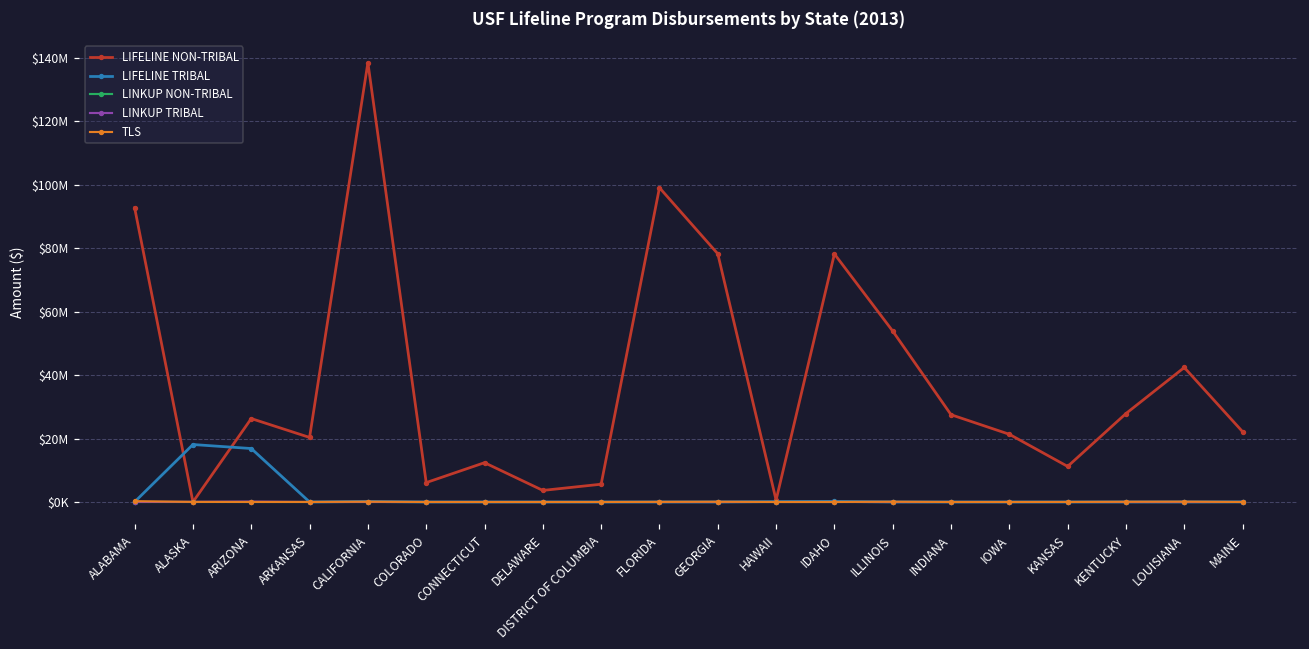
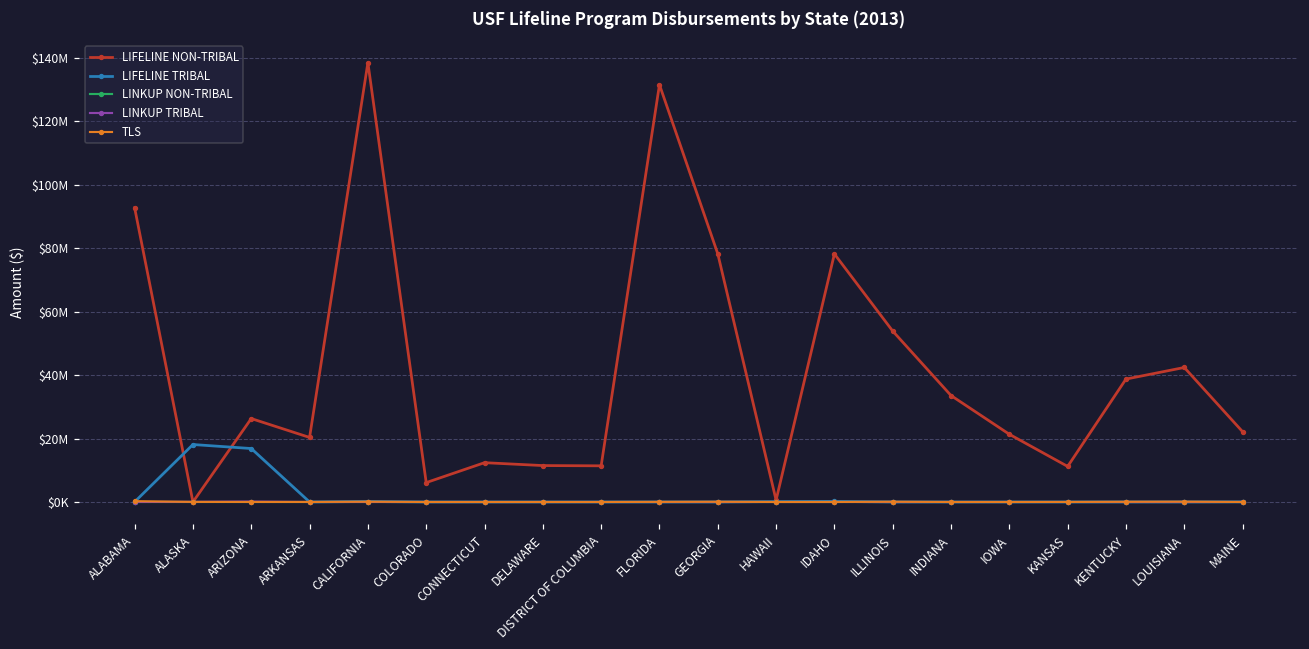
  {
    "LIFELINE NON-TRIBAL": {
      "ALABAMA": "$93000000",
      "ARIZONA": "$26000000",
      "ARKANSAS": "$20000000",
      "CALIFORNIA": "$138000000",
      "COLORADO": "$6000000",
      "CONNECTICUT": "$12000000",
-     "DELAWARE": "$4000000",
-     "DISTRICT OF COLUMBIA": "$6000000",
-     "FLORIDA": "$99000000",
+     "DELAWARE": "$11000000",
+     "DISTRICT OF COLUMBIA": "$11000000",
+     "FLORIDA": "$131000000",
      "GEORGIA": "$78000000",
      "IDAHO": "$78000000",
      "ILLINOIS": "$54000000",
-     "INDIANA": "$27000000",
+     "INDIANA": "$34000000",
      "IOWA": "$21000000",
      "KANSAS": "$11000000",
-     "KENTUCKY": "$28000000",
+     "KENTUCKY": "$39000000",
      "LOUISIANA": "$42000000",
      "MAINE": "$22000000"
    },
    "LIFELINE TRIBAL": {
      "ALASKA": "$18000000",
      "ARIZONA": "$17000000"
    },
    "TLS": {
      "ARIZONA": "$0"
    }
  }
